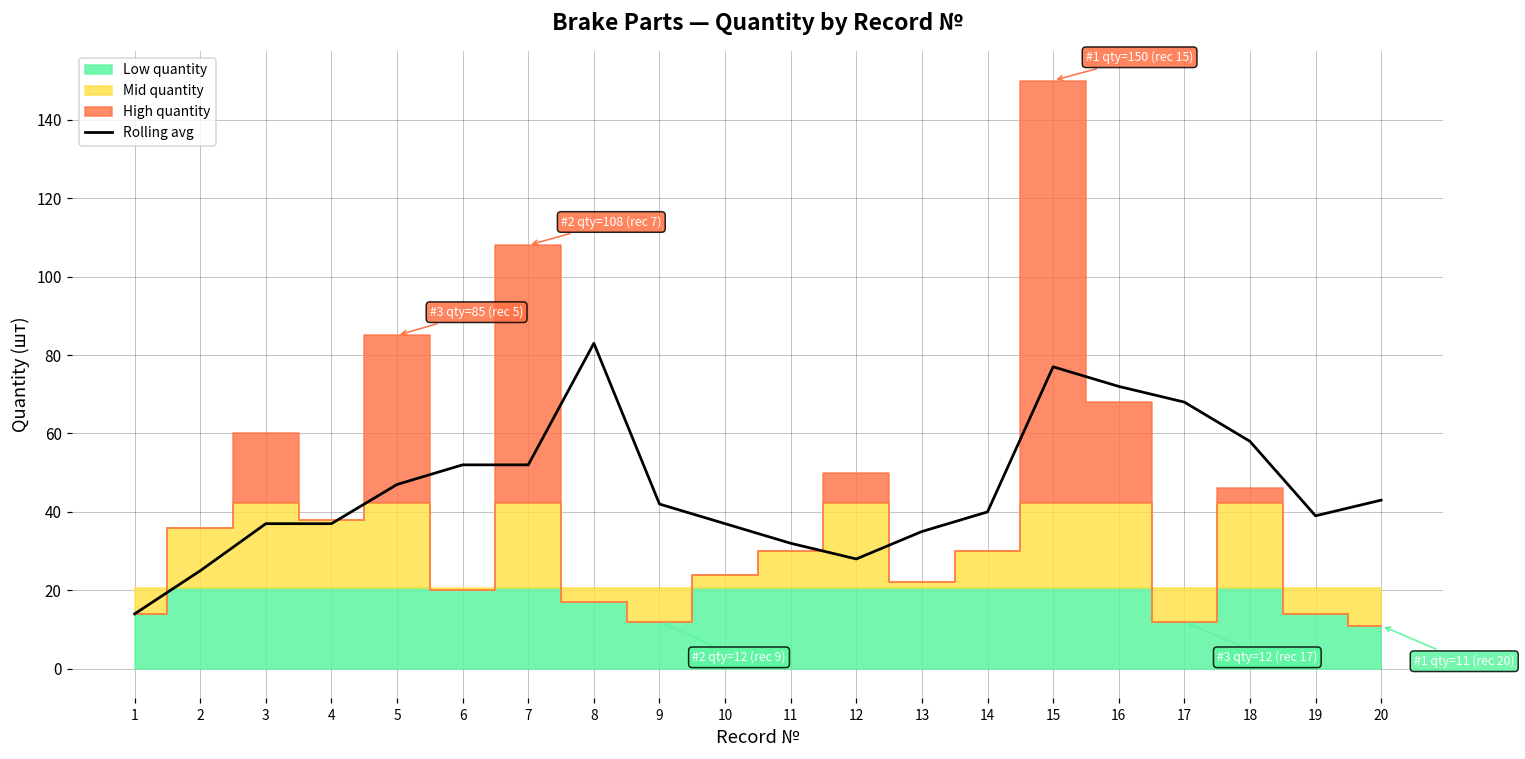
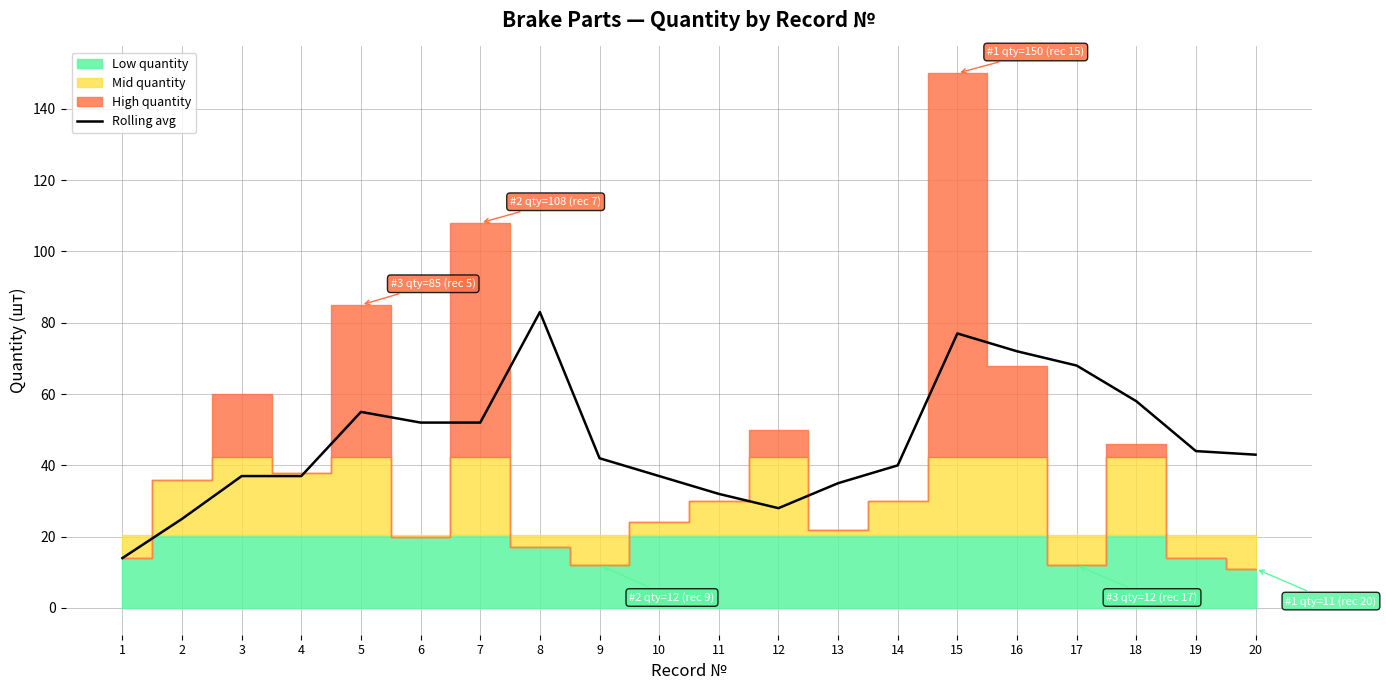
  {
    "Rolling avg": {
      "2": 25,
      "3": 37,
      "4": 37,
-     "5": 47,
+     "5": 55,
      "6": 52,
      "7": 52,
      "8": 83,
      "9": 42,
      "10": 37,
      "11": 32,
      "12": 28,
      "13": 35,
      "14": 40,
      "15": 77,
      "16": 72,
      "17": 68,
      "18": 58,
-     "19": 39,
+     "19": 44,
      "20": 43
    }
  }
